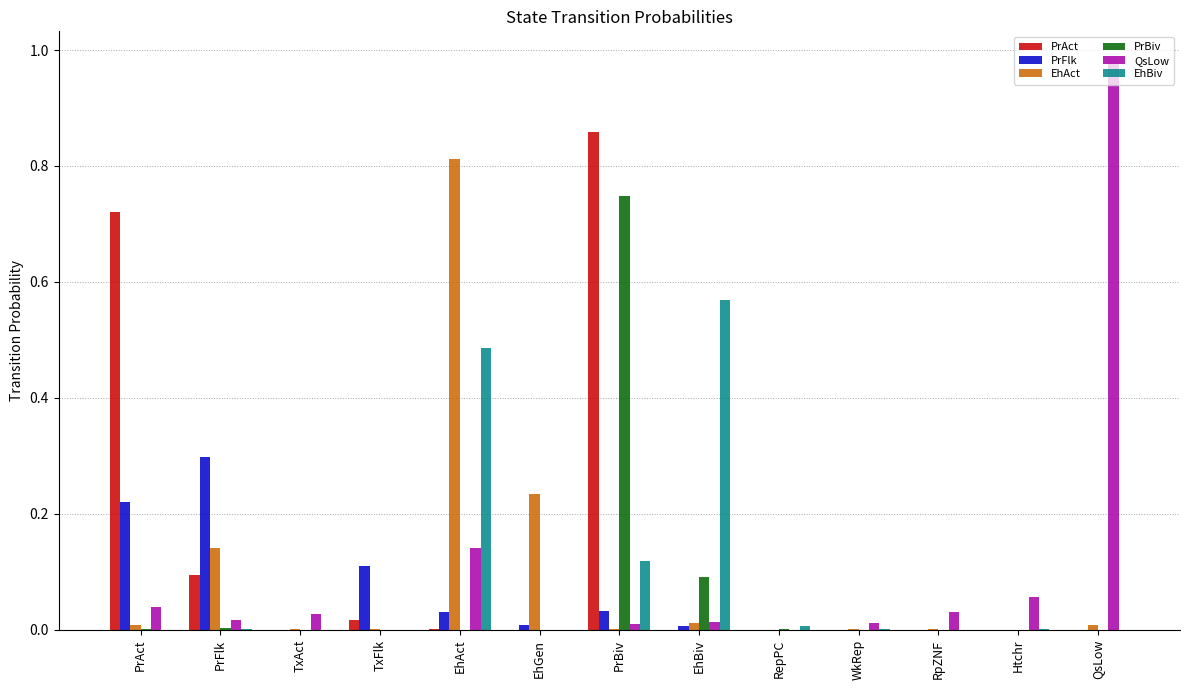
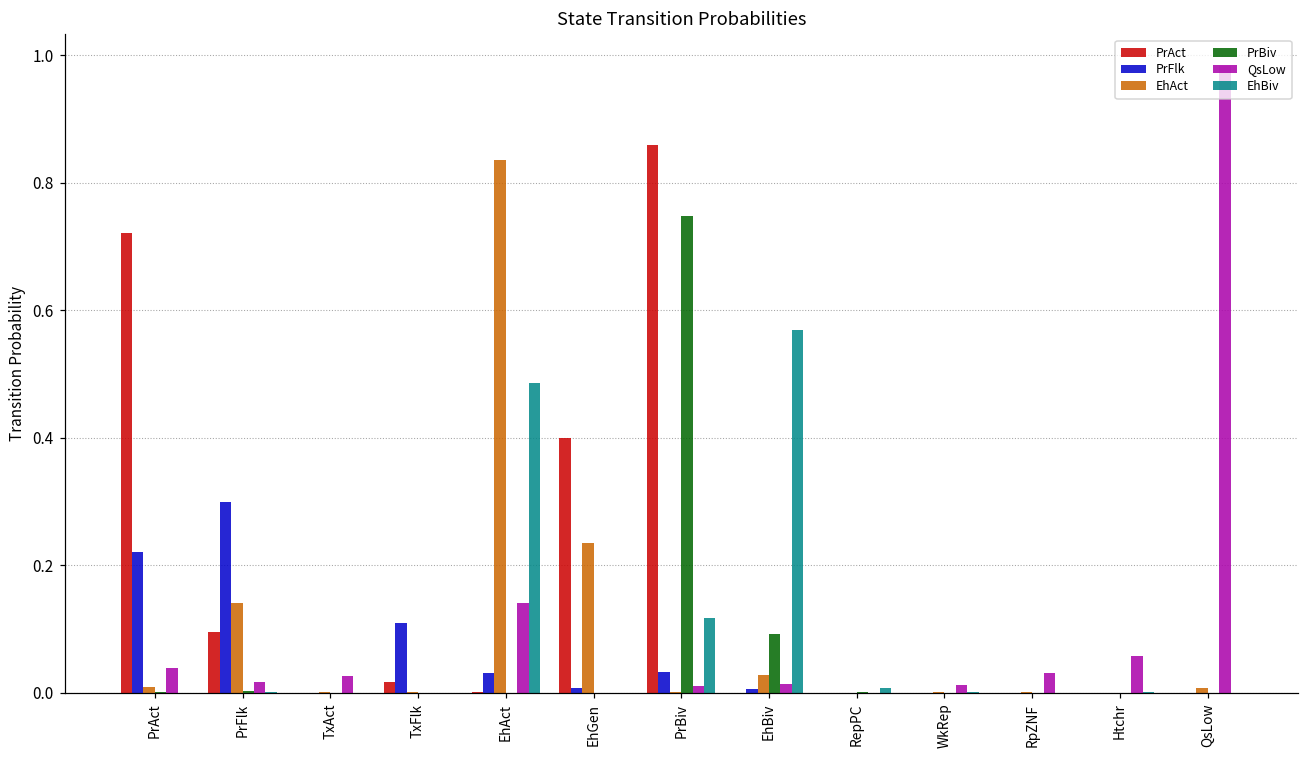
  {
    "PrAct": {
      "PrAct": 0.72,
      "PrFlk": 0.10,
      "TxFlk": 0.02,
-     "EhGen": 0.0,
+     "EhGen": 0.4,
      "PrBiv": 0.86
    },
    "PrFlk": {
      "PrAct": 0.22,
      "PrFlk": 0.30,
      "TxFlk": 0.11,
      "EhAct": 0.03,
      "EhGen": 0.01,
      "PrBiv": 0.03,
      "EhBiv": 0.01,
      "RepPC": 0.00
    },
    "EhAct": {
      "PrAct": 0.01,
      "PrFlk": 0.14,
-     "EhAct": 0.81,
+     "EhAct": 0.84,
      "EhGen": 0.23,
-     "EhBiv": 0.01,
+     "EhBiv": 0.03,
      "QsLow": 0.01
    },
    "PrBiv": {
      "PrBiv": 0.75,
      "EhBiv": 0.09
    },
    "QsLow": {
      "PrAct": 0.04,
      "PrFlk": 0.02,
      "TxAct": 0.03,
      "EhAct": 0.14,
      "PrBiv": 0.01,
      "EhBiv": 0.01,
      "WkRep": 0.01,
      "RpZNF": 0.03,
      "Htchr": 0.06
    },
    "EhBiv": {
      "TxFlk": 0.00,
      "EhAct": 0.49,
      "PrBiv": 0.12,
      "EhBiv": 0.57,
      "RepPC": 0.01,
      "RpZNF": 0.00
    }
  }
